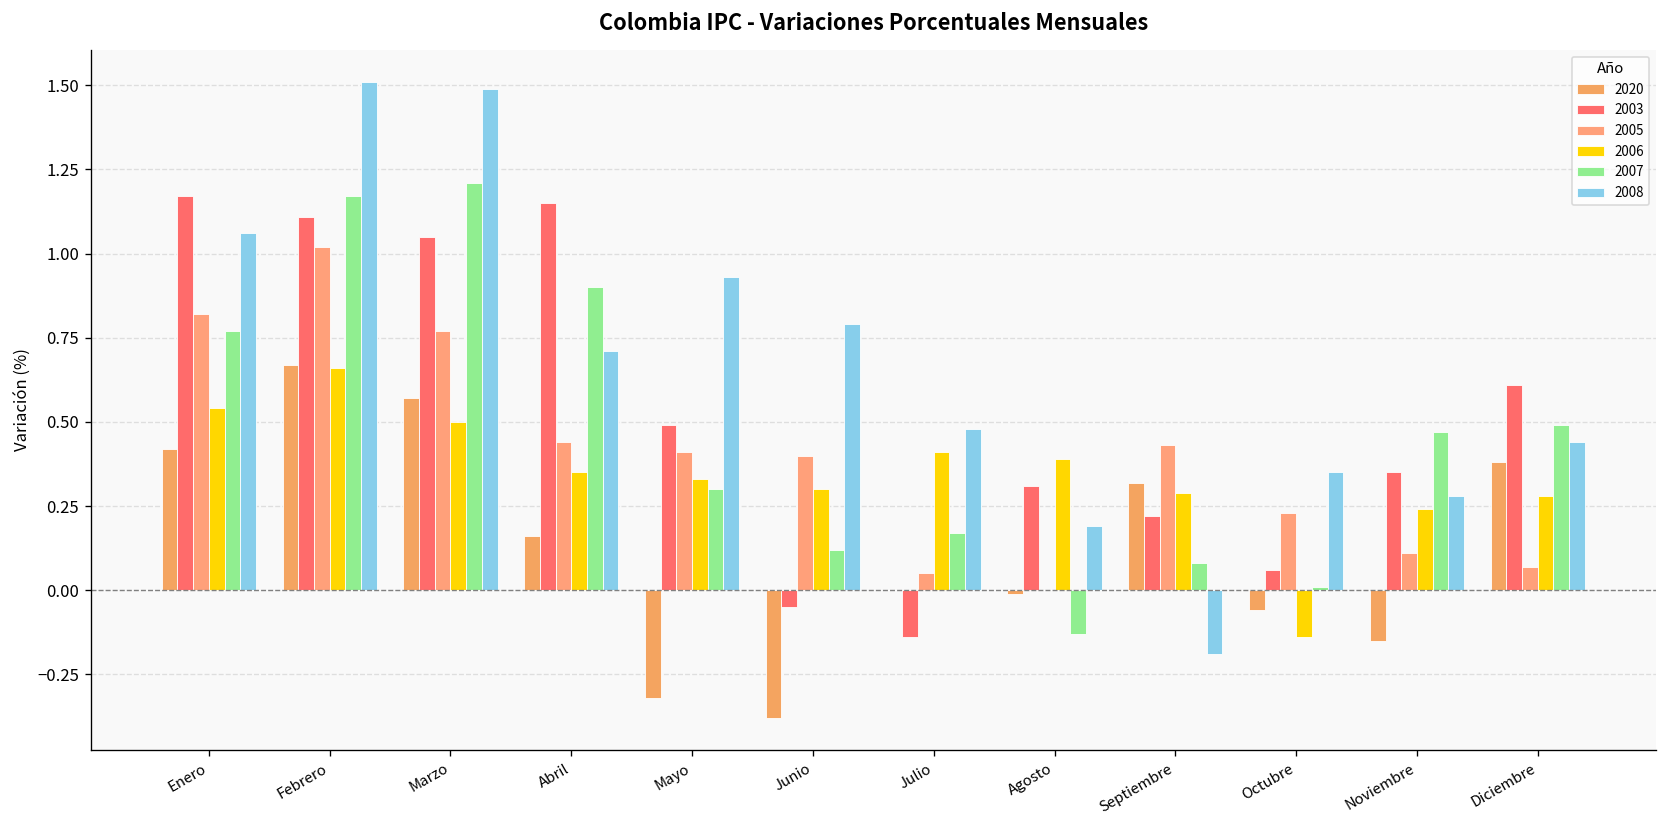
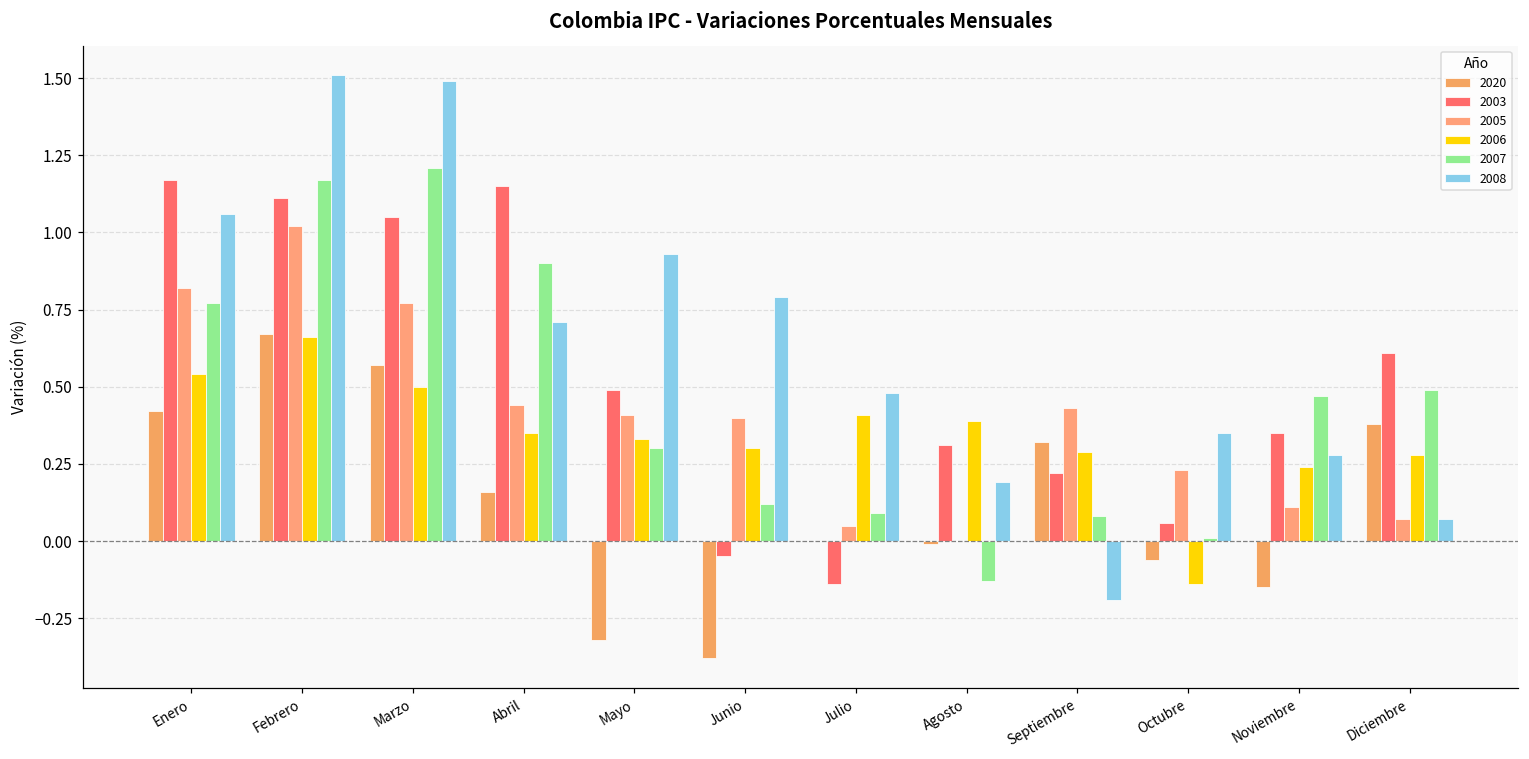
  {
    "2006": {
      "Enero": 0.54,
      "Febrero": 0.66,
      "Marzo": 0.50,
      "Abril": 0.35,
      "Mayo": 0.33,
      "Junio": 0.30,
      "Julio": 0.41,
      "Agosto": 0.39,
      "Septiembre": 0.29,
      "Octubre": -0.14,
      "Noviembre": 0.24,
      "Diciembre": 0.28
    },
    "2007": {
      "Enero": 0.77,
      "Febrero": 1.17,
      "Marzo": 1.21,
      "Abril": 0.90,
      "Mayo": 0.30,
      "Junio": 0.12,
-     "Julio": 0.17,
+     "Julio": 0.09,
      "Agosto": -0.13,
      "Septiembre": 0.08,
      "Octubre": 0.01,
      "Noviembre": 0.47,
      "Diciembre": 0.49
    },
    "2008": {
      "Enero": 1.06,
      "Febrero": 1.51,
      "Marzo": 1.49,
      "Abril": 0.71,
      "Mayo": 0.93,
      "Junio": 0.79,
      "Julio": 0.48,
      "Agosto": 0.19,
      "Septiembre": -0.19,
      "Octubre": 0.35,
      "Noviembre": 0.28,
-     "Diciembre": 0.44
+     "Diciembre": 0.07
    }
  }
